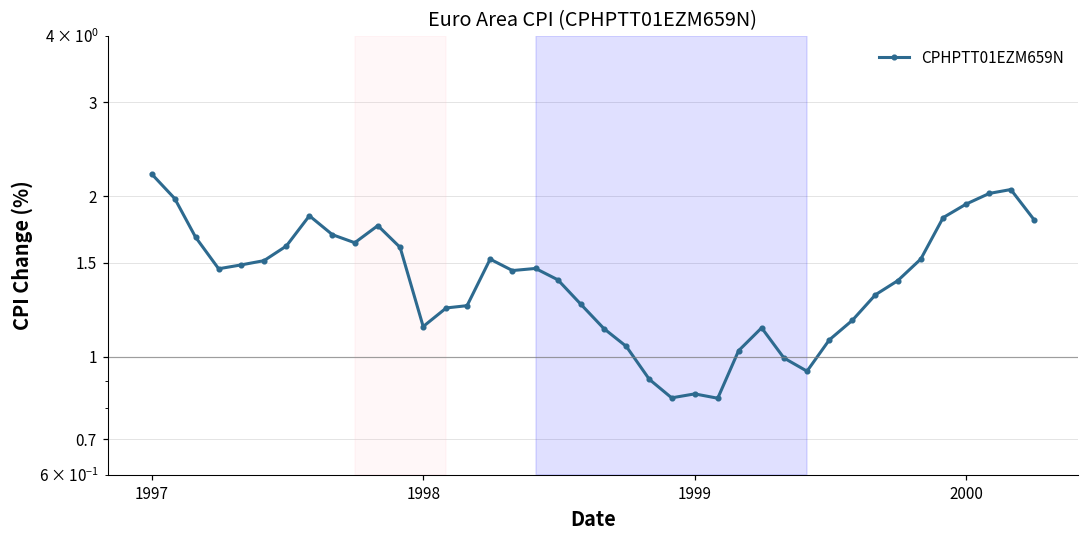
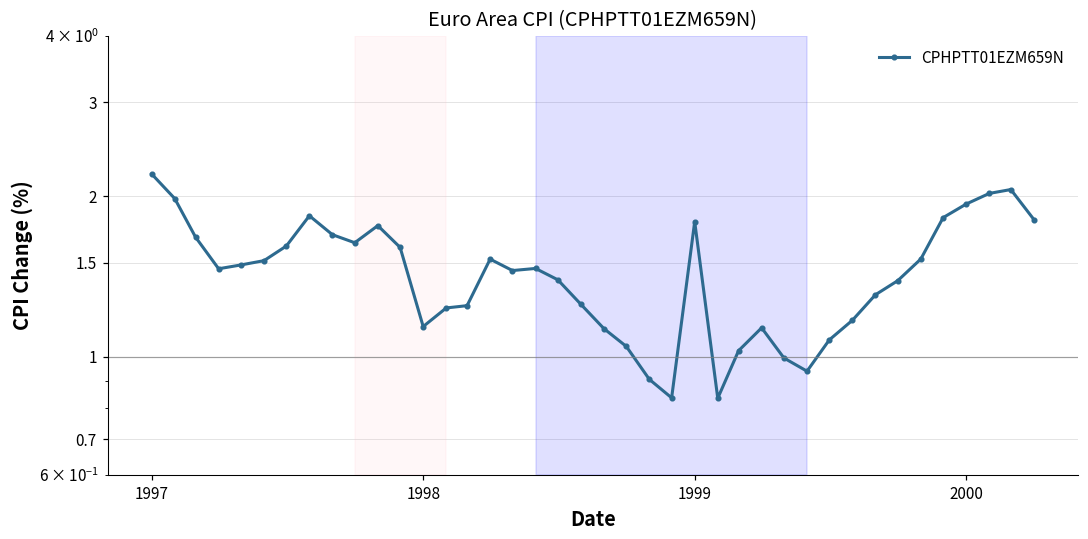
  {
    "1997": 2.2,
    "1998": 1.14,
-   "1999": 0.85,
+   "1999": 1.79,
    "2000": 1.93
  }
